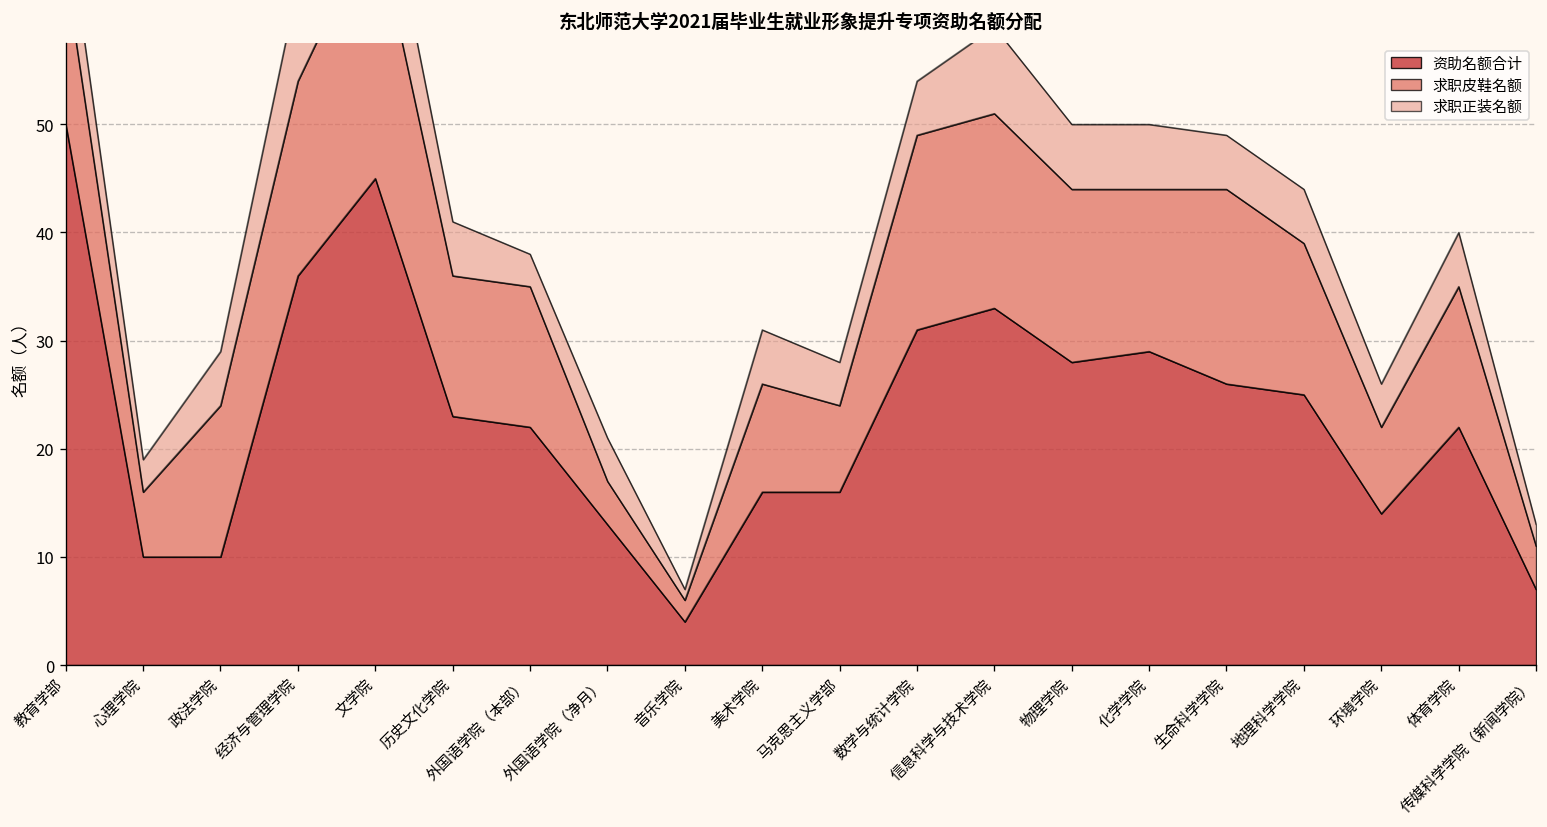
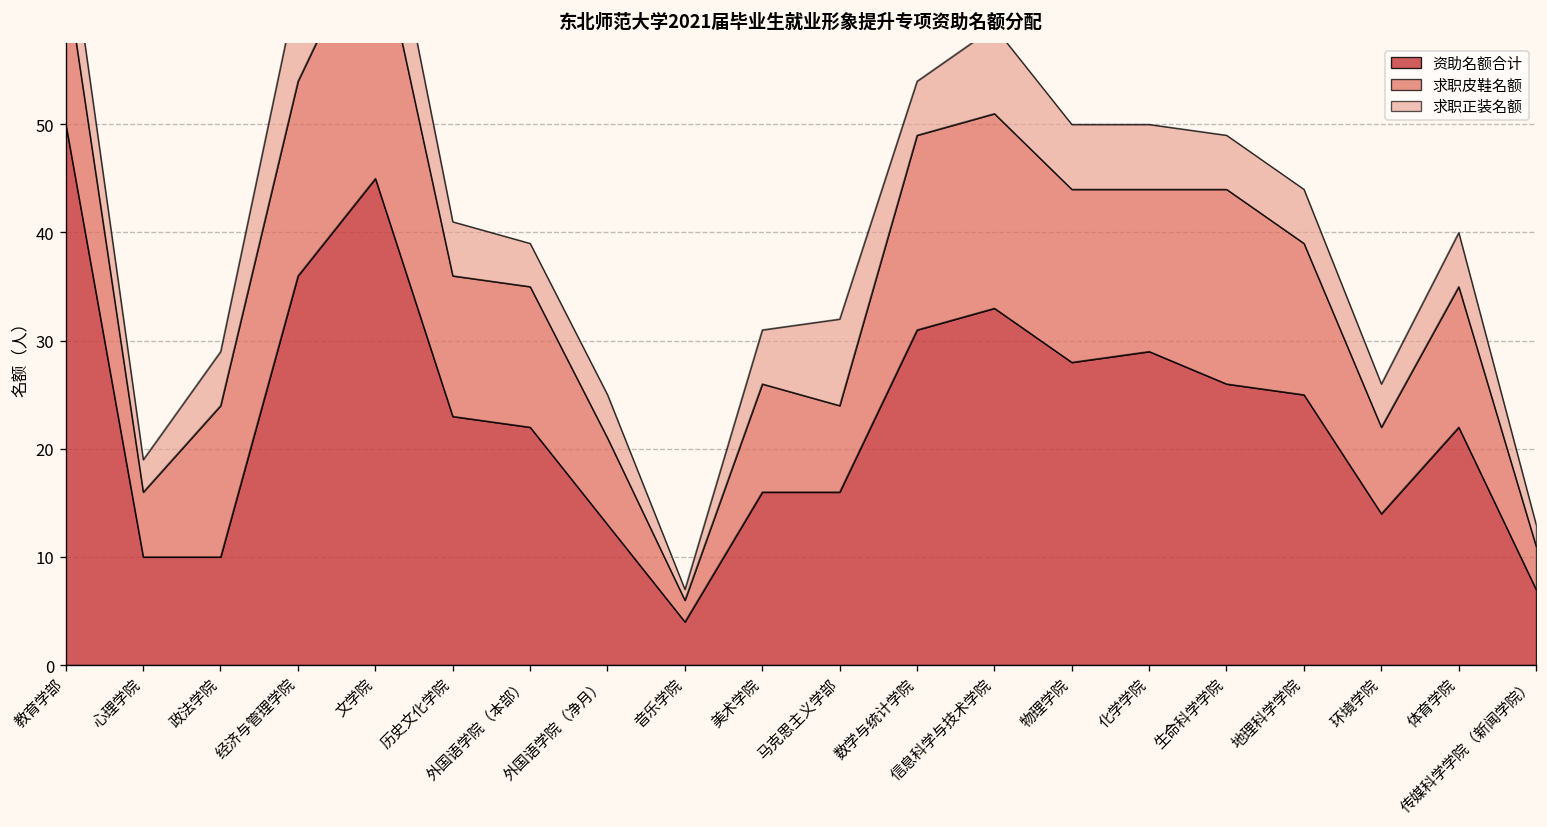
  {
    "资助名额合计": {
      "教育学部": 50,
      "心理学院": 10,
      "政法学院": 10,
      "经济与管理学院": 36,
      "文学院": 45,
      "历史文化学院": 23,
      "外国语学院（本部）": 22,
      "外国语学院（净月）": 13,
      "音乐学院": 4,
      "美术学院": 16,
      "马克思主义学部": 16,
      "数学与统计学院": 31,
      "信息科学与技术学院": 33,
      "物理学院": 28,
      "化学学院": 29,
      "生命科学学院": 26,
      "地理科学学院": 25,
      "环境学院": 14,
      "体育学院": 22,
      "传媒科学学院（新闻学院）": 7
    },
    "求职皮鞋名额": {
      "心理学院": 6,
      "政法学院": 14,
      "经济与管理学院": 18,
      "历史文化学院": 13,
      "外国语学院（本部）": 13,
-     "外国语学院（净月）": 4,
+     "外国语学院（净月）": 8,
      "音乐学院": 2,
      "美术学院": 10,
      "马克思主义学部": 8,
      "数学与统计学院": 18,
      "信息科学与技术学院": 18,
      "物理学院": 16,
      "化学学院": 15,
      "生命科学学院": 18,
      "地理科学学院": 14,
      "环境学院": 8,
      "体育学院": 13,
      "传媒科学学院（新闻学院）": 4
    },
    "求职正装名额": {
      "心理学院": 3,
      "政法学院": 5,
      "历史文化学院": 5,
-     "外国语学院（本部）": 3,
+     "外国语学院（本部）": 4,
      "外国语学院（净月）": 4,
      "音乐学院": 1,
      "美术学院": 5,
-     "马克思主义学部": 4,
+     "马克思主义学部": 8,
      "数学与统计学院": 5,
      "物理学院": 6,
      "化学学院": 6,
      "生命科学学院": 5,
      "地理科学学院": 5,
      "环境学院": 4,
      "体育学院": 5,
      "传媒科学学院（新闻学院）": 2
    }
  }
